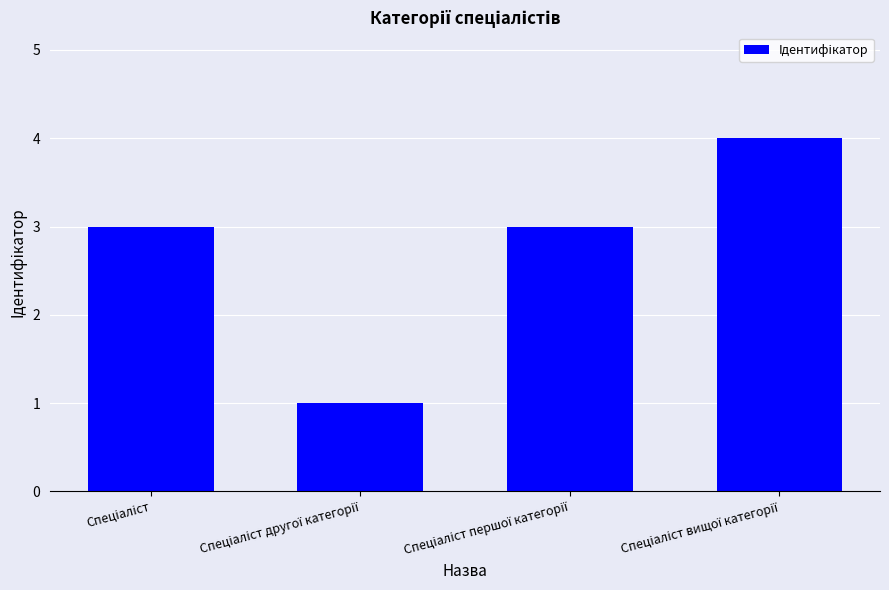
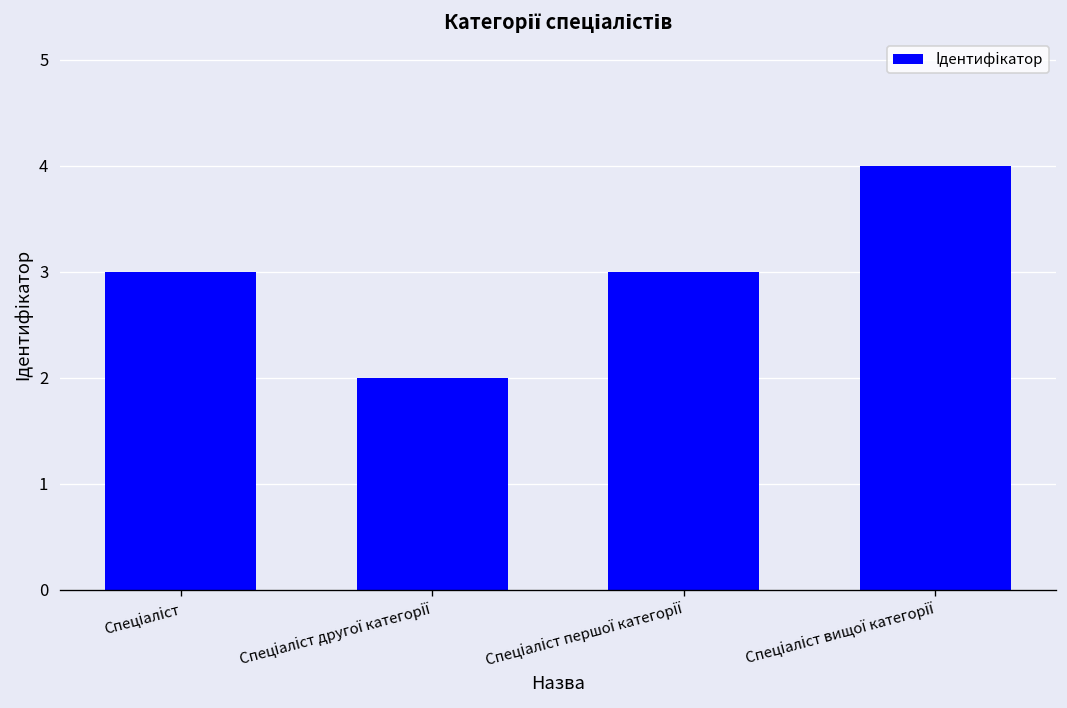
  {
    "Спеціаліст": 3,
-   "Спеціаліст другої категорії": 1,
+   "Спеціаліст другої категорії": 2,
    "Спеціаліст першої категорії": 3,
    "Спеціаліст вищої категорії": 4
  }
